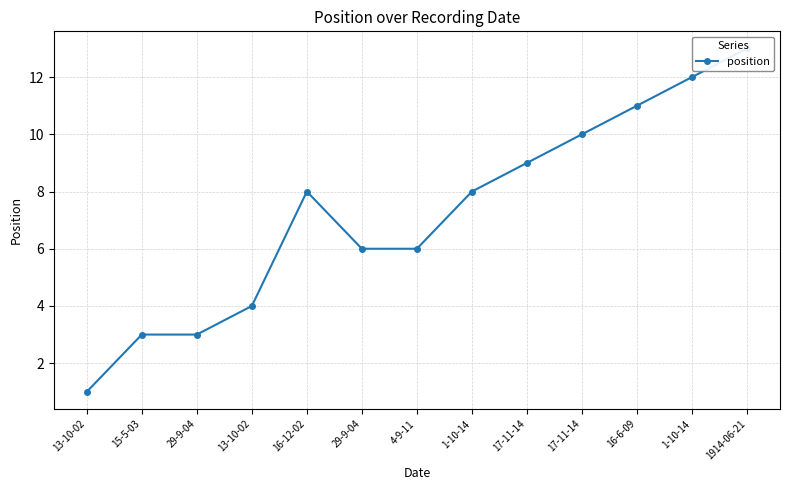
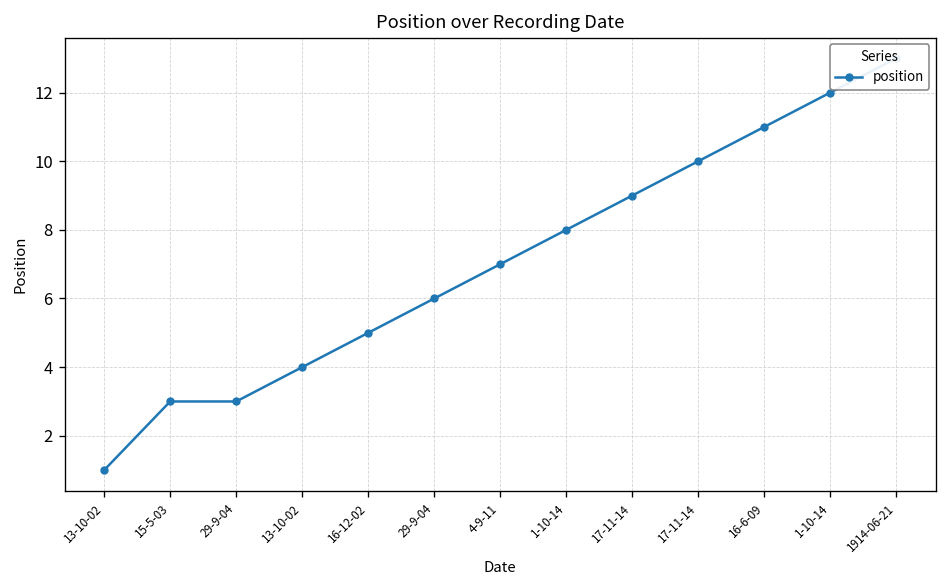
  {
    "15-5-03": 3,
-   "16-12-02": 8,
-   "4-9-11": 6,
+   "16-12-02": 5,
+   "4-9-11": 7,
    "16-6-09": 11
  }
